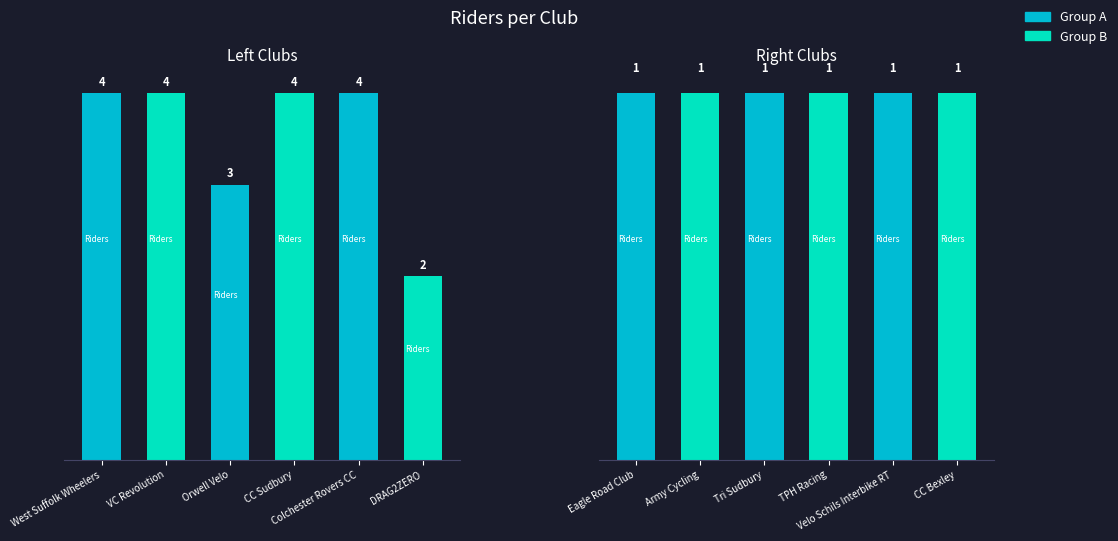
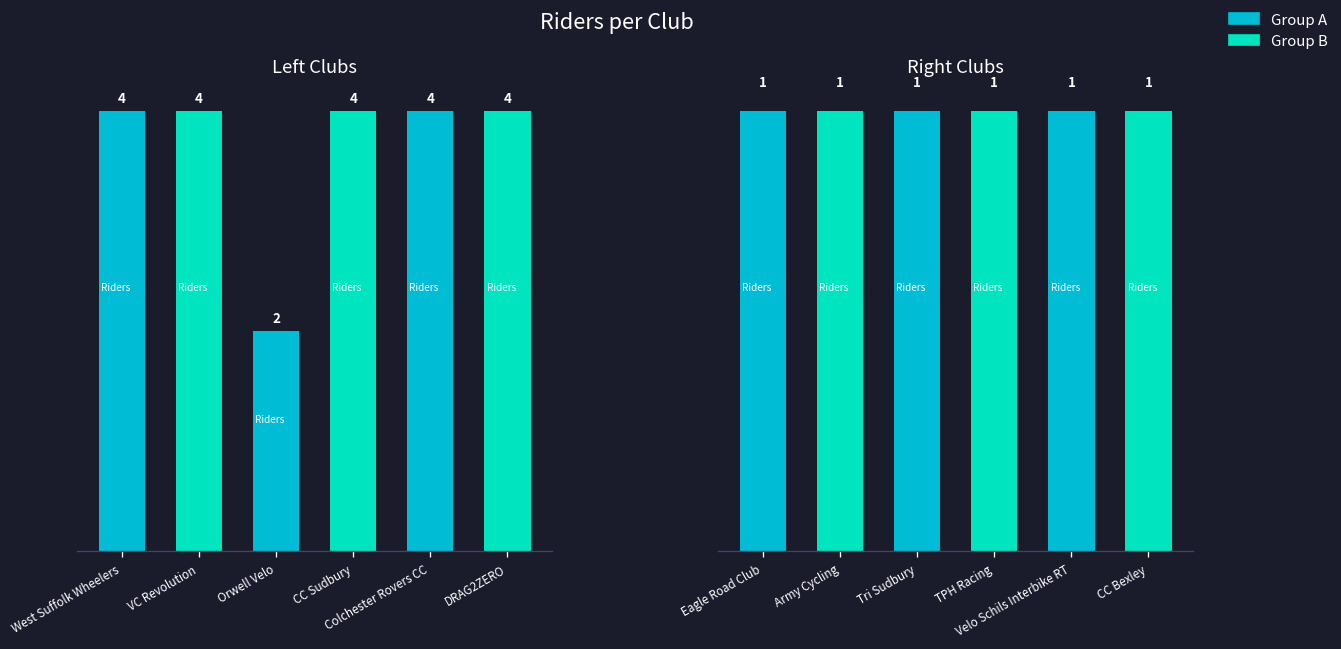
  {
    "Left Clubs": {
      "West Suffolk Wheelers": 4,
      "VC Revolution": 4,
-     "Orwell Velo": 3,
+     "Orwell Velo": 2,
      "CC Sudbury": 4,
      "Colchester Rovers CC": 4,
-     "DRAG2ZERO": 2
+     "DRAG2ZERO": 4
    },
    "Right Clubs": {
      "Eagle Road Club": 1,
      "Army Cycling": 1,
      "Tri Sudbury": 1,
      "TPH Racing": 1,
      "Velo Schils Interbike RT": 1,
      "CC Bexley": 1
    }
  }
